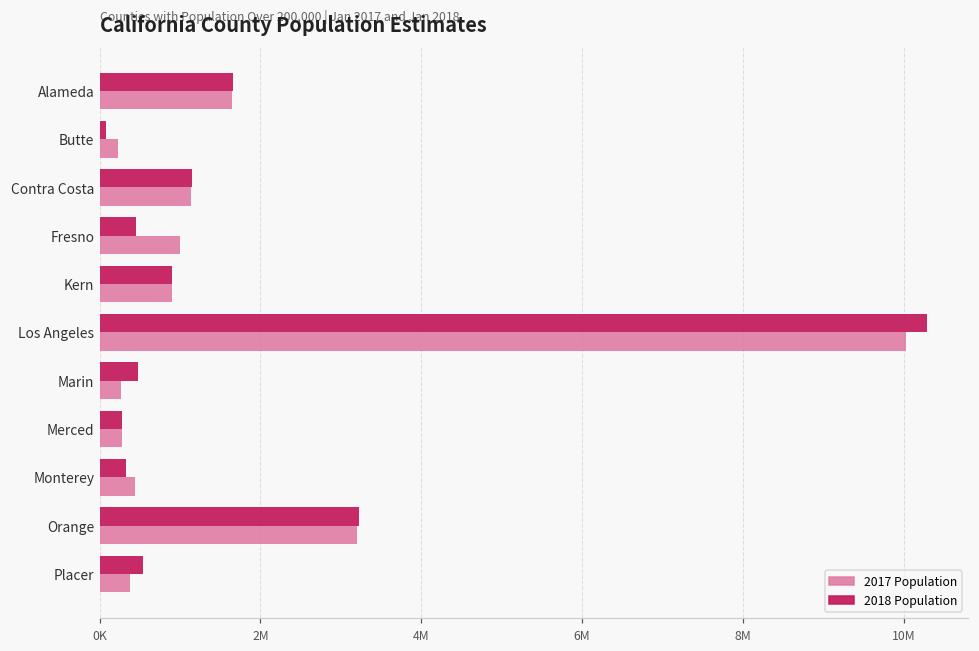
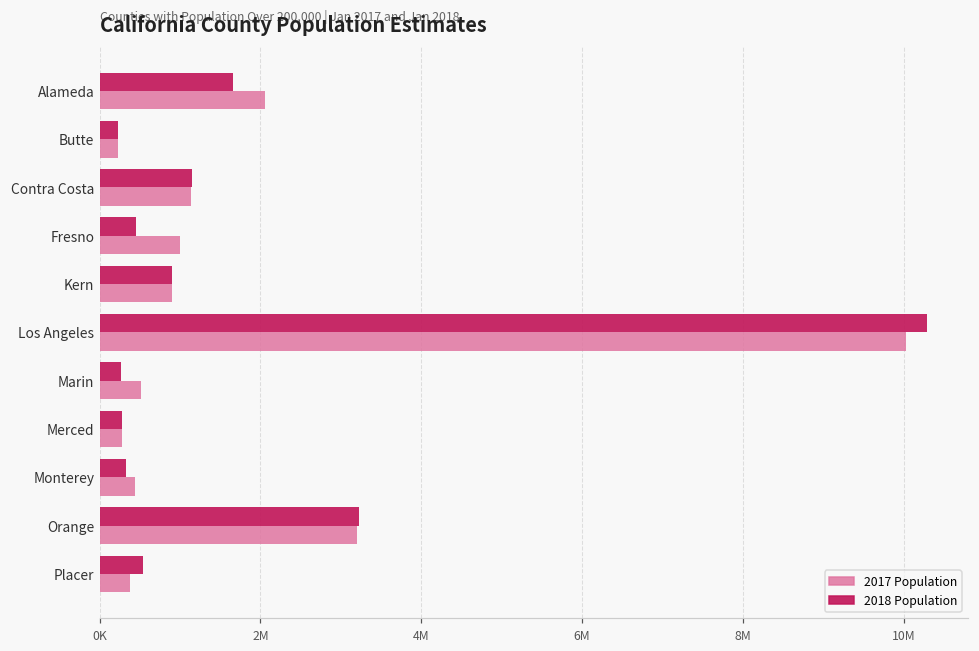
  {
    "2017 Population": {
-     "Alameda": 1600000,
+     "Alameda": 2100000,
      "Butte": 200000,
      "Contra Costa": 1100000,
      "Fresno": 1000000,
      "Kern": 900000,
      "Los Angeles": 10000000,
-     "Marin": 300000,
+     "Marin": 500000,
      "Merced": 300000,
      "Monterey": 400000,
      "Orange": 3200000,
      "Placer": 400000
    },
    "2018 Population": {
      "Alameda": 1700000,
-     "Butte": 100000,
+     "Butte": 200000,
      "Contra Costa": 1100000,
      "Fresno": 400000,
      "Kern": 900000,
      "Los Angeles": 10300000,
-     "Marin": 500000,
+     "Marin": 300000,
      "Merced": 300000,
      "Monterey": 300000,
      "Orange": 3200000,
      "Placer": 500000
    }
  }
